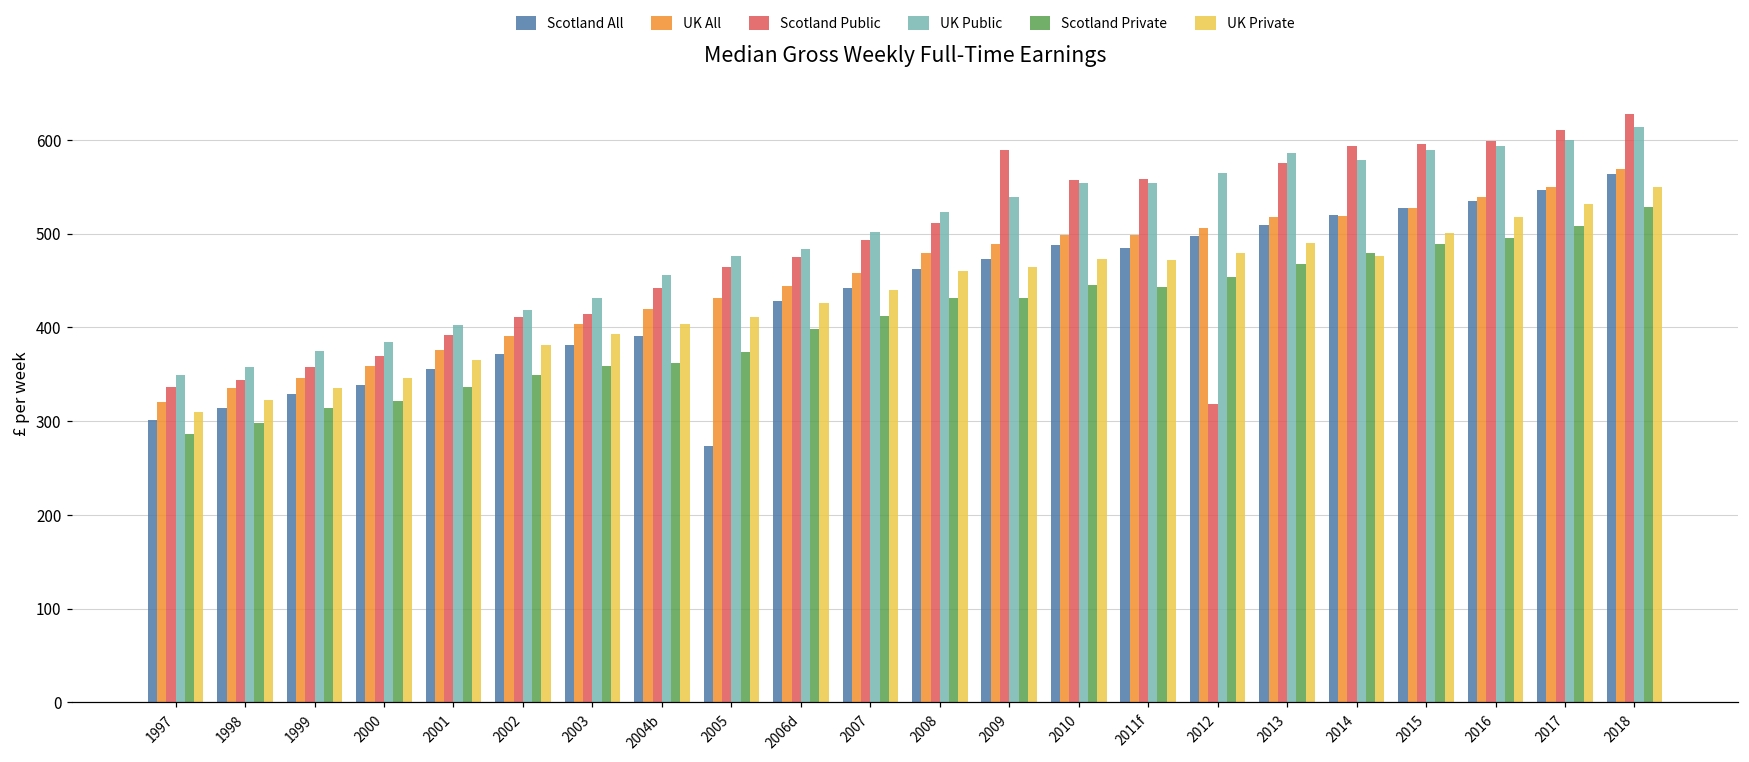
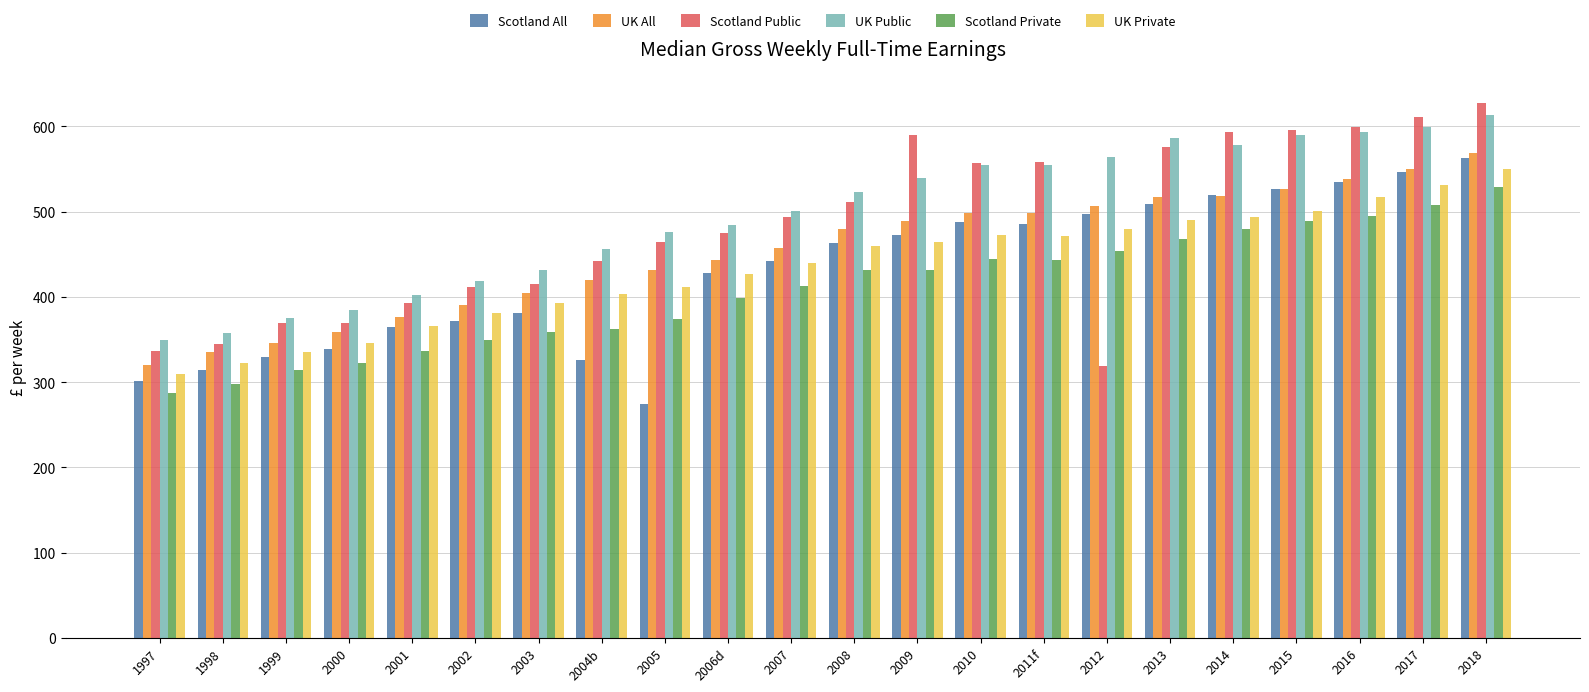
  {
    "Scotland All": {
      "1997": 300,
      "1998": 310,
      "1999": 330,
      "2000": 340,
-     "2001": 355,
+     "2001": 365,
      "2002": 370,
      "2003": 380,
-     "2004b": 390,
+     "2004b": 330,
      "2005": 270,
      "2006d": 430,
      "2007": 440,
      "2008": 460,
      "2009": 470,
      "2010": 490,
      "2011f": 490,
      "2012": 500,
      "2013": 510,
      "2014": 520,
      "2015": 530,
      "2016": 530,
      "2017": 550,
      "2018": 560
    },
    "UK All": {
      "1997": 320,
      "1998": 330,
      "1999": 350,
      "2000": 360,
      "2001": 380,
      "2002": 390,
      "2003": 400,
      "2004b": 420,
      "2005": 430,
      "2006d": 440,
      "2007": 460,
      "2008": 480,
      "2009": 490,
      "2010": 500,
      "2011f": 500,
      "2012": 510,
      "2013": 520,
      "2014": 520,
      "2015": 530,
      "2016": 540,
      "2017": 550,
      "2018": 570
    },
    "Scotland Public": {
      "1997": 340,
      "1998": 340,
-     "1999": 360,
+     "1999": 370,
      "2000": 370,
      "2001": 390,
      "2002": 410,
      "2003": 410,
      "2004b": 440,
      "2005": 460,
      "2006d": 480,
      "2007": 490,
      "2008": 510,
      "2009": 590,
      "2010": 560,
      "2011f": 560,
      "2012": 320,
      "2013": 580,
      "2014": 590,
      "2015": 600,
      "2016": 600,
      "2017": 610,
      "2018": 630
    },
    "UK Public": {
      "1997": 350,
      "1998": 360,
      "1999": 380,
      "2000": 380,
      "2001": 400,
      "2002": 420,
      "2003": 430,
      "2004b": 460,
      "2005": 480,
      "2006d": 480,
      "2007": 500,
      "2008": 520,
      "2009": 540,
      "2010": 550,
      "2011f": 550,
      "2012": 560,
      "2013": 590,
      "2014": 580,
      "2015": 590,
      "2016": 590,
      "2017": 600,
      "2018": 610
    },
    "Scotland Private": {
      "1997": 290,
      "1998": 300,
      "1999": 310,
      "2000": 320,
      "2001": 340,
      "2002": 350,
      "2003": 360,
      "2004b": 360,
      "2005": 370,
      "2006d": 400,
      "2007": 410,
      "2008": 430,
      "2009": 430,
      "2010": 440,
      "2011f": 440,
      "2012": 450,
      "2013": 470,
      "2014": 480,
      "2015": 490,
      "2016": 500,
      "2017": 510,
      "2018": 530
    },
    "UK Private": {
      "1997": 310,
      "1998": 320,
      "1999": 340,
      "2000": 350,
      "2001": 370,
      "2002": 380,
      "2003": 390,
      "2004b": 400,
      "2005": 410,
      "2006d": 430,
      "2007": 440,
      "2008": 460,
      "2009": 460,
      "2010": 470,
      "2011f": 470,
      "2012": 480,
      "2013": 490,
-     "2014": 480,
+     "2014": 490,
      "2015": 500,
      "2016": 520,
      "2017": 530,
      "2018": 550
    }
  }
